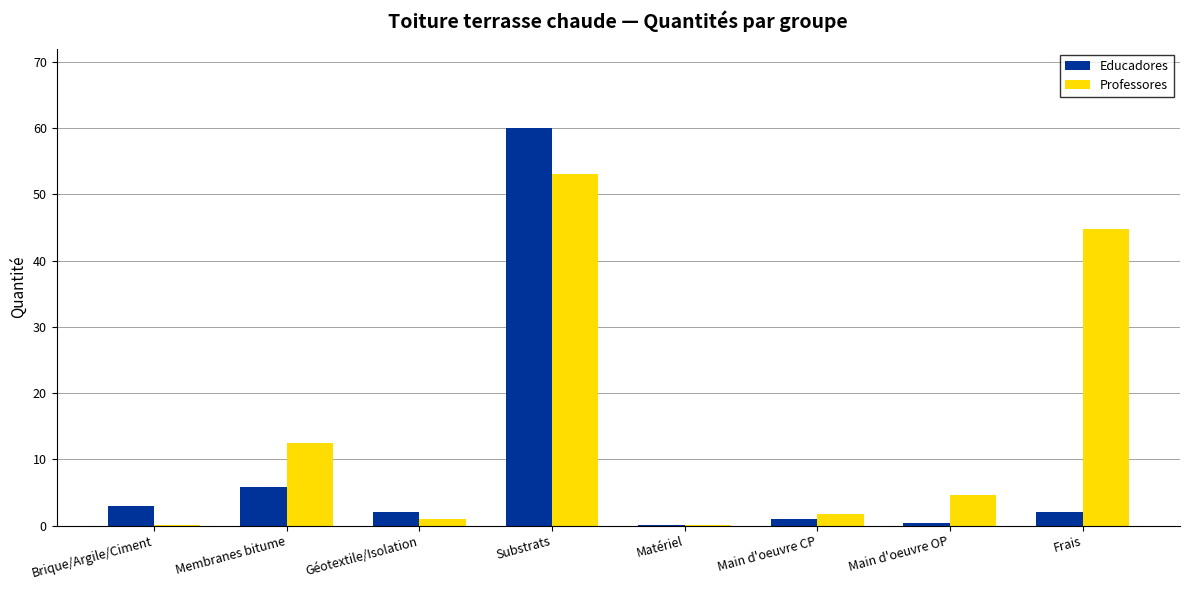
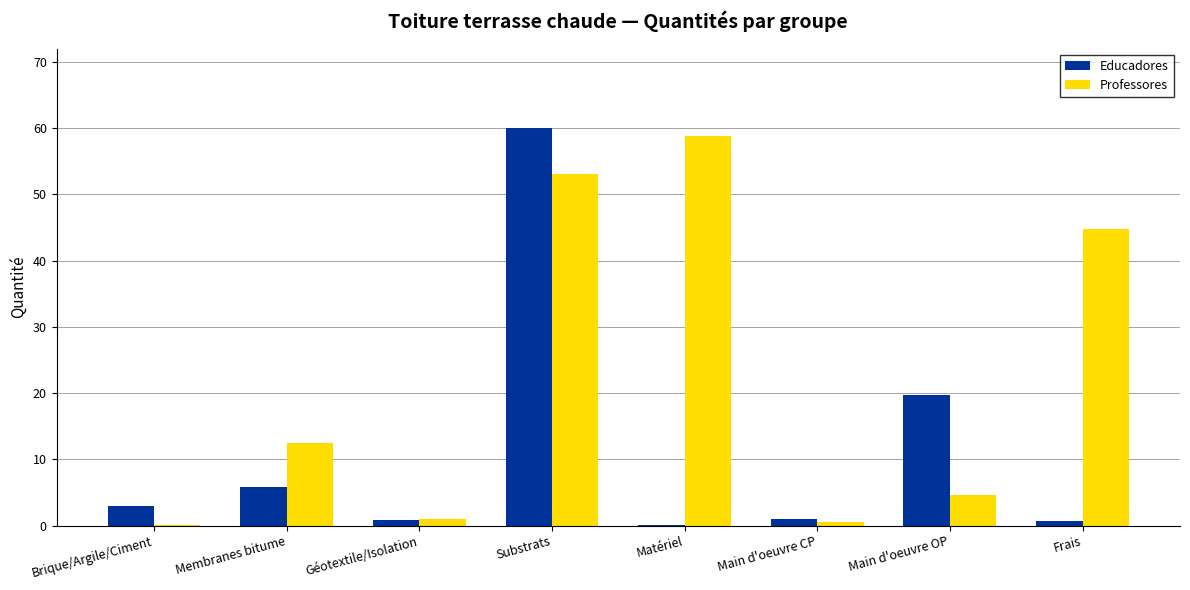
  {
    "Educadores": {
      "Brique/Argile/Ciment": 3,
      "Membranes bitume": 6,
-     "Géotextile/Isolation": 2,
+     "Géotextile/Isolation": 1,
      "Substrats": 60,
      "Main d'oeuvre CP": 1,
-     "Main d'oeuvre OP": 0,
-     "Frais": 2
+     "Main d'oeuvre OP": 20,
+     "Frais": 1
    },
    "Professores": {
      "Membranes bitume": 12,
      "Géotextile/Isolation": 1,
      "Substrats": 53,
-     "Matériel": 0,
-     "Main d'oeuvre CP": 2,
+     "Matériel": 59,
+     "Main d'oeuvre CP": 1,
      "Main d'oeuvre OP": 5,
      "Frais": 45
    }
  }
